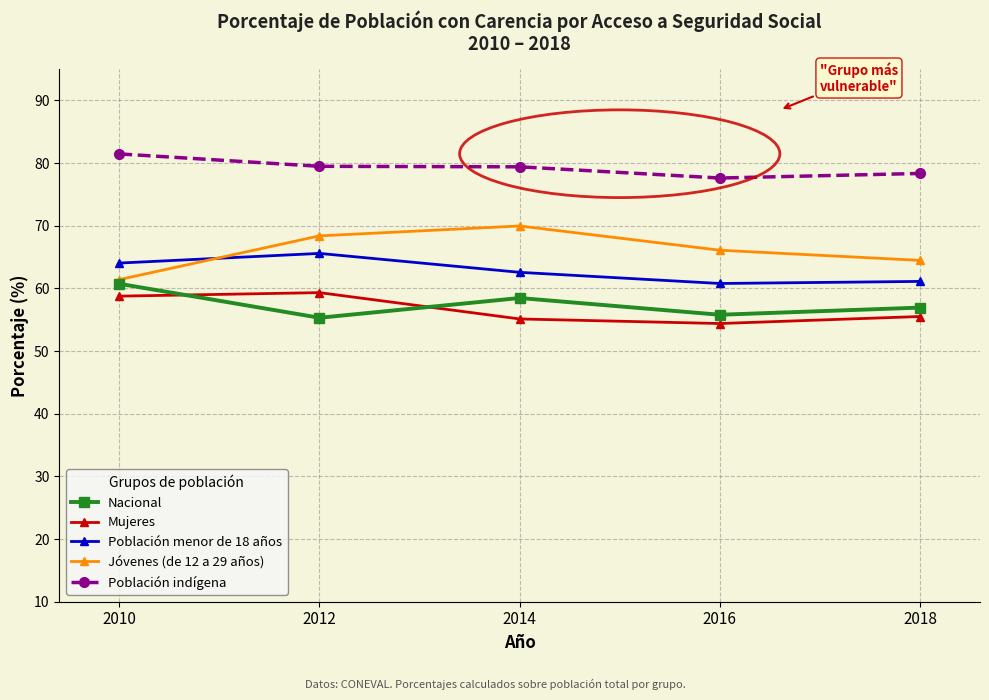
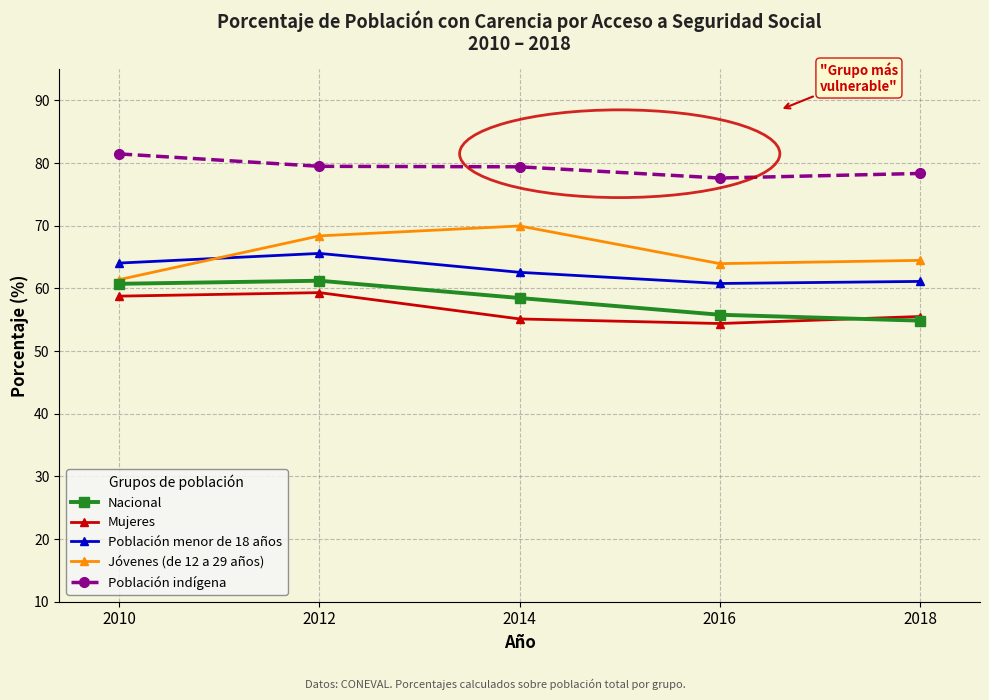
  {
    "Nacional": {
      "2010": 61,
-     "2012": 55,
+     "2012": 61,
      "2014": 58,
      "2016": 56,
-     "2018": 57
+     "2018": 55
    },
    "Mujeres": {
      "2010": 59,
      "2012": 59,
      "2014": 55,
      "2016": 54,
      "2018": 56
    },
    "Población menor de 18 años": {
      "2010": 64,
      "2012": 66,
      "2014": 63,
      "2016": 61,
      "2018": 61
    },
    "Jóvenes (de 12 a 29 años)": {
      "2010": 61,
      "2012": 68,
      "2014": 70,
-     "2016": 66,
+     "2016": 64,
      "2018": 64
    },
    "Población indígena": {
      "2010": 81,
      "2012": 79,
      "2018": 78
    }
  }
